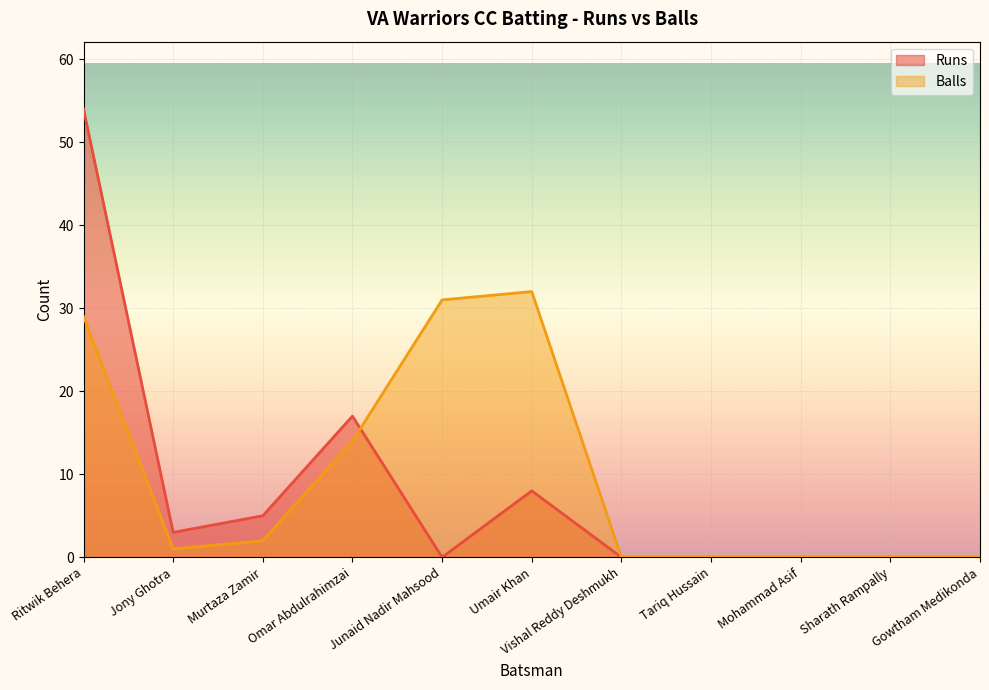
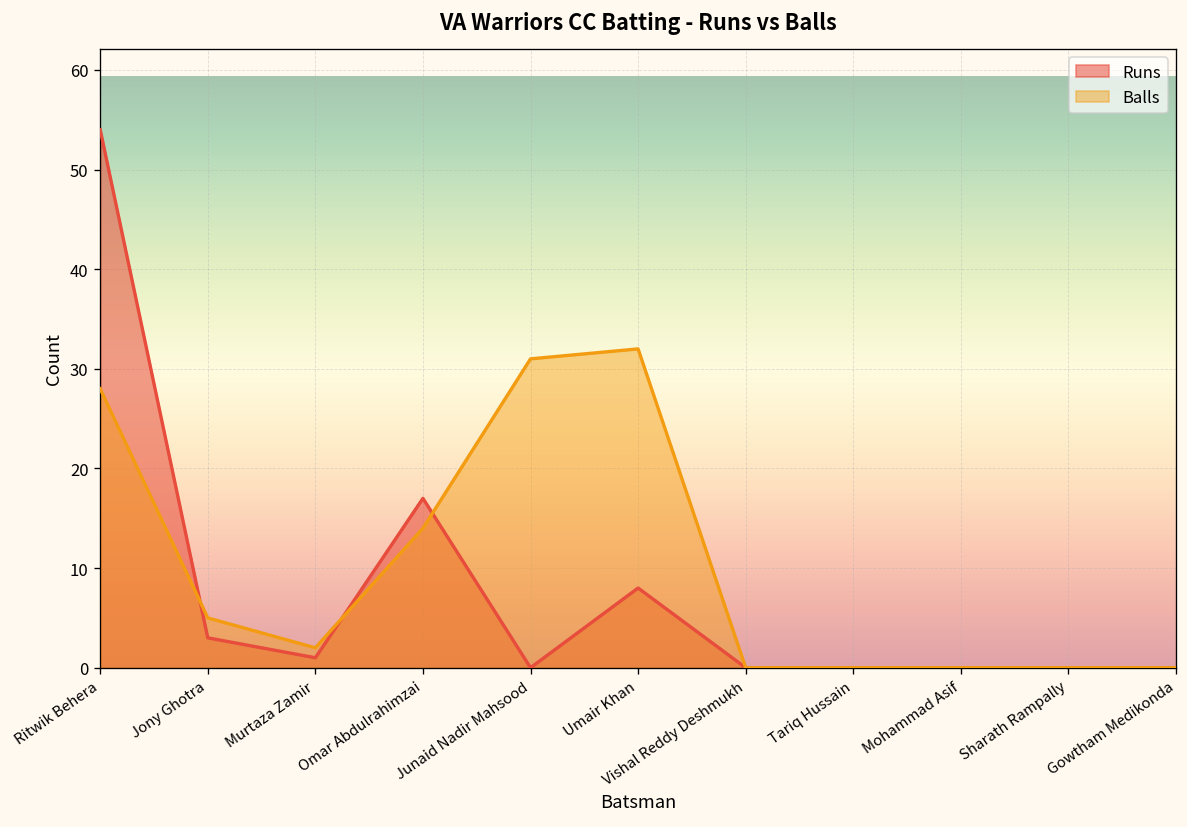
  {
    "Runs": {
      "Ritwik Behera": 54,
      "Jony Ghotra": 3,
-     "Murtaza Zamir": 5,
+     "Murtaza Zamir": 1,
      "Omar Abdulrahimzai": 17,
      "Junaid Nadir Mahsood": 0,
      "Umair Khan": 8
    },
    "Balls": {
-     "Ritwik Behera": 29,
-     "Jony Ghotra": 1,
+     "Ritwik Behera": 28,
+     "Jony Ghotra": 5,
      "Murtaza Zamir": 2,
      "Omar Abdulrahimzai": 14,
      "Junaid Nadir Mahsood": 31,
      "Umair Khan": 32
    }
  }
